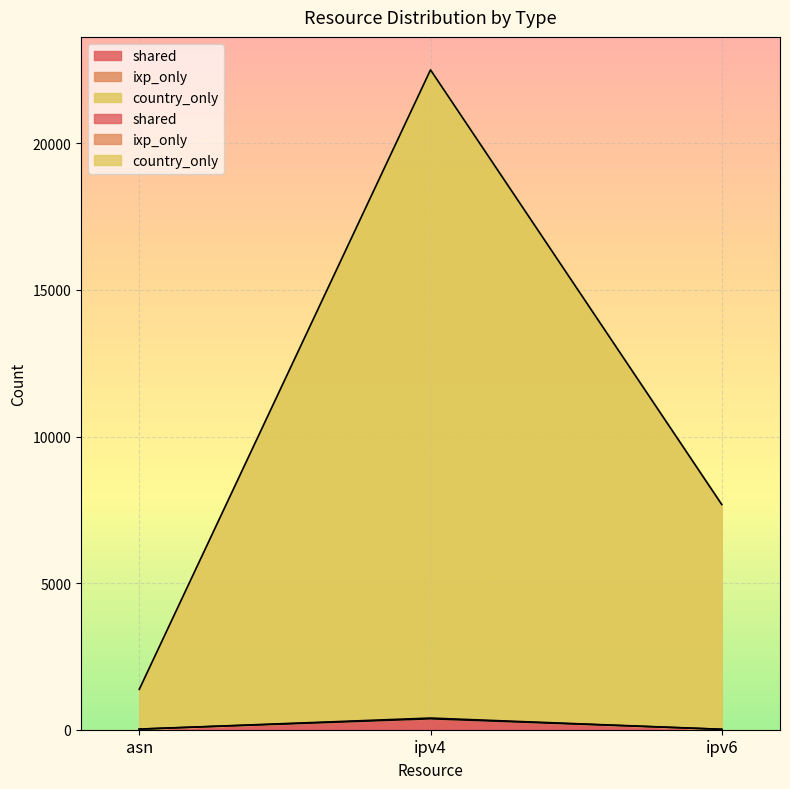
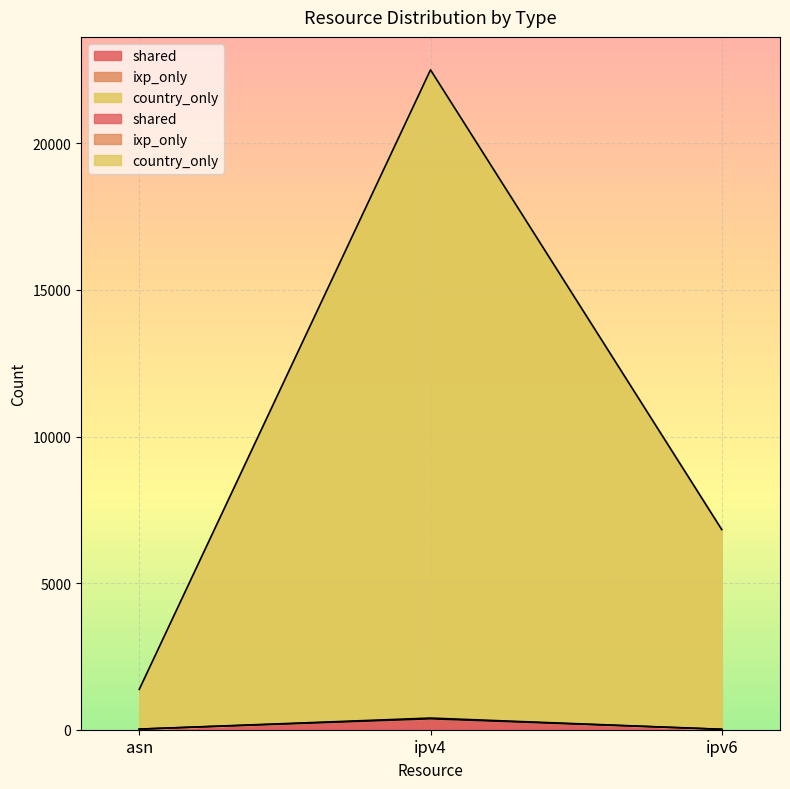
  {
    "country_only": {
      "asn": 1400,
      "ipv4": 22100,
-     "ipv6": 7700
+     "ipv6": 6800
    }
  }
